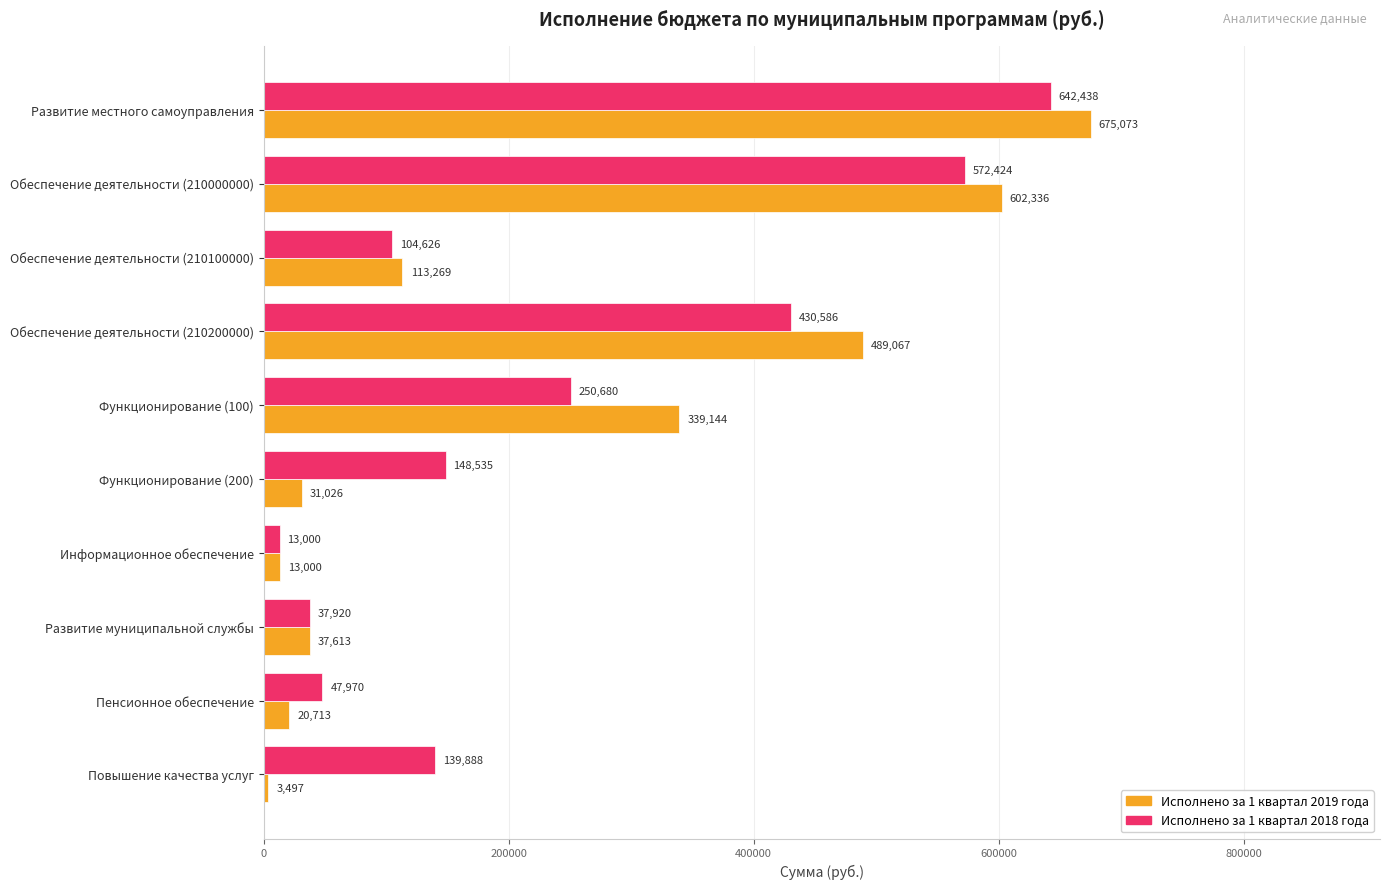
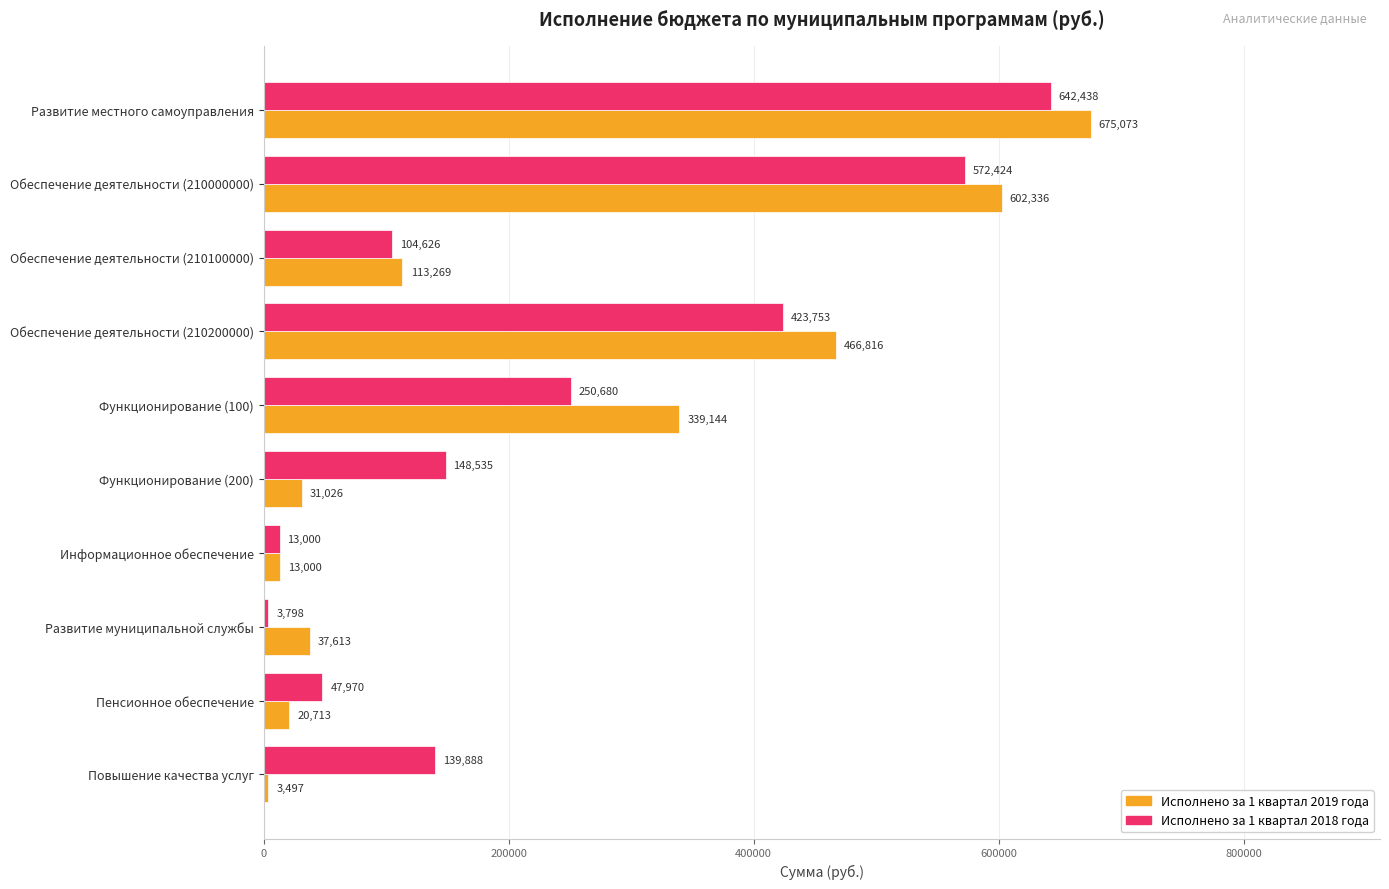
  {
    "Исполнено за 1 квартал 2019 года": {
      "Развитие местного самоуправления": "675,073",
      "Обеспечение деятельности (210000000)": "602,336",
      "Обеспечение деятельности (210100000)": "113,269",
-     "Обеспечение деятельности (210200000)": "489,067",
+     "Обеспечение деятельности (210200000)": "466,816",
      "Функционирование (100)": "339,144",
      "Функционирование (200)": "31,026",
      "Информационное обеспечение": "13,000",
      "Развитие муниципальной службы": "37,613",
      "Пенсионное обеспечение": "20,713",
      "Повышение качества услуг": "3,497"
    },
    "Исполнено за 1 квартал 2018 года": {
      "Развитие местного самоуправления": "642,438",
      "Обеспечение деятельности (210000000)": "572,424",
      "Обеспечение деятельности (210100000)": "104,626",
-     "Обеспечение деятельности (210200000)": "430,586",
+     "Обеспечение деятельности (210200000)": "423,753",
      "Функционирование (100)": "250,680",
      "Функционирование (200)": "148,535",
      "Информационное обеспечение": "13,000",
-     "Развитие муниципальной службы": "37,920",
+     "Развитие муниципальной службы": "3,798",
      "Пенсионное обеспечение": "47,970",
      "Повышение качества услуг": "139,888"
    }
  }
